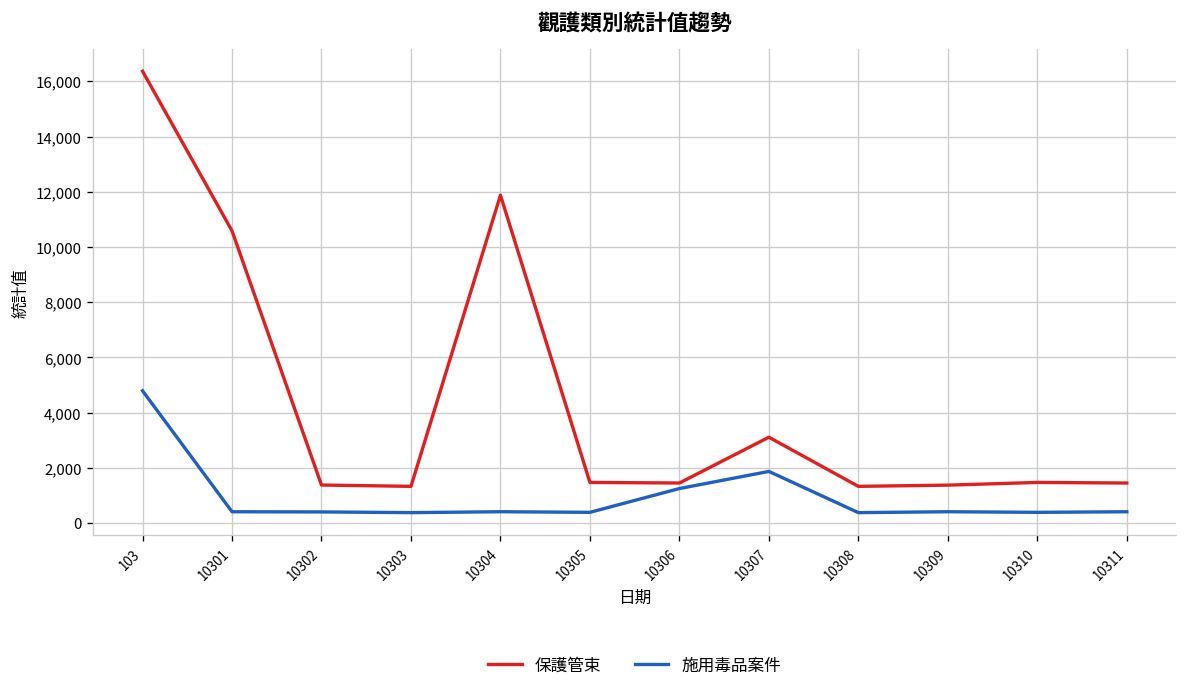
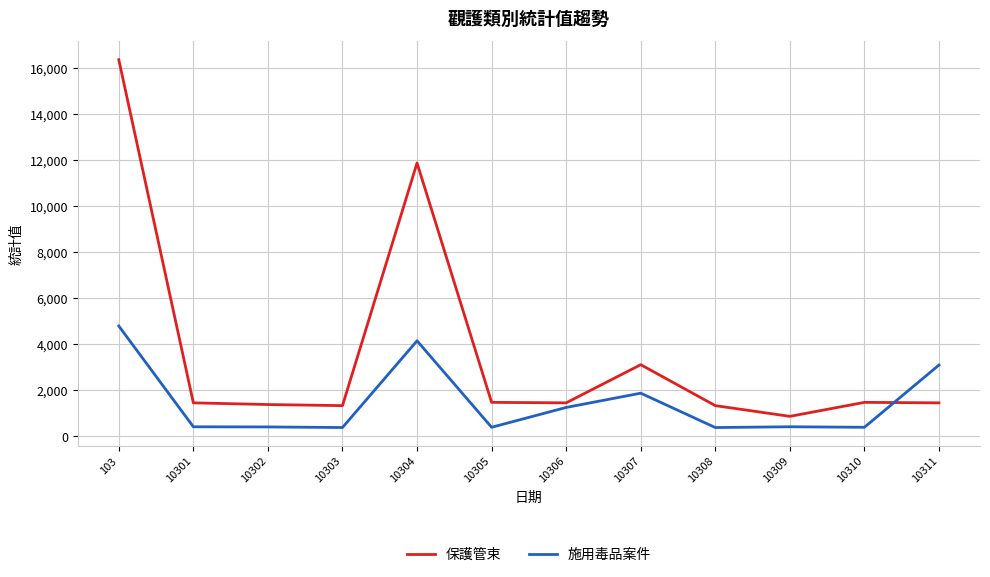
  {
    "保護管束": {
      "103": "16,400",
-     "10301": "10,600",
+     "10301": "1,500",
      "10302": "1,400",
      "10303": "1,300",
      "10304": "11,900",
      "10305": "1,500",
      "10306": "1,500",
      "10307": "3,100",
      "10308": "1,300",
-     "10309": "1,400",
+     "10309": "900",
      "10310": "1,500",
      "10311": "1,500"
    },
    "施用毒品案件": {
      "103": "4,800",
      "10301": "400",
      "10302": "400",
      "10303": "400",
-     "10304": "400",
+     "10304": "4,100",
      "10305": "400",
      "10306": "1,300",
      "10307": "1,900",
      "10308": "400",
      "10309": "400",
      "10310": "400",
-     "10311": "400"
+     "10311": "3,100"
    }
  }
